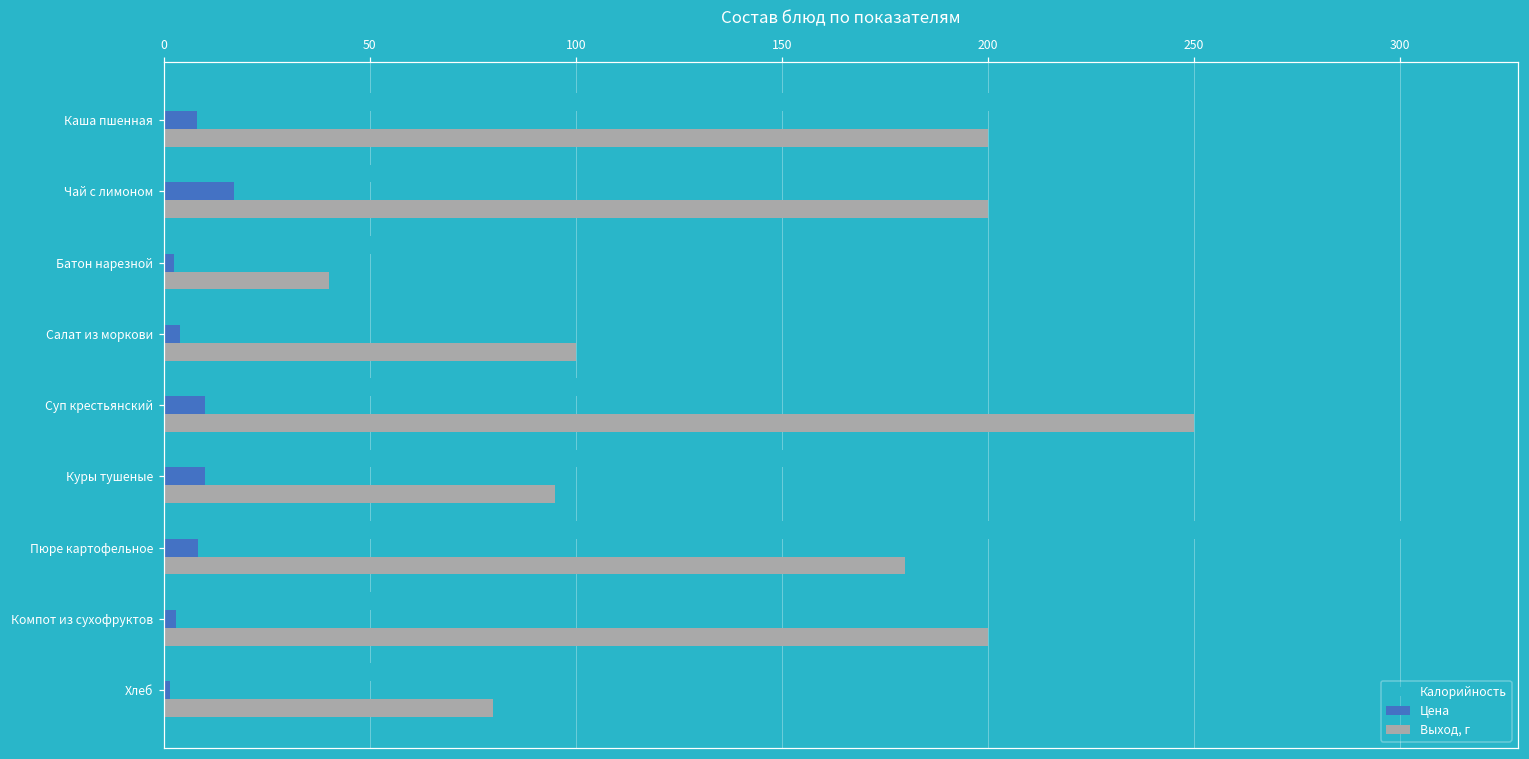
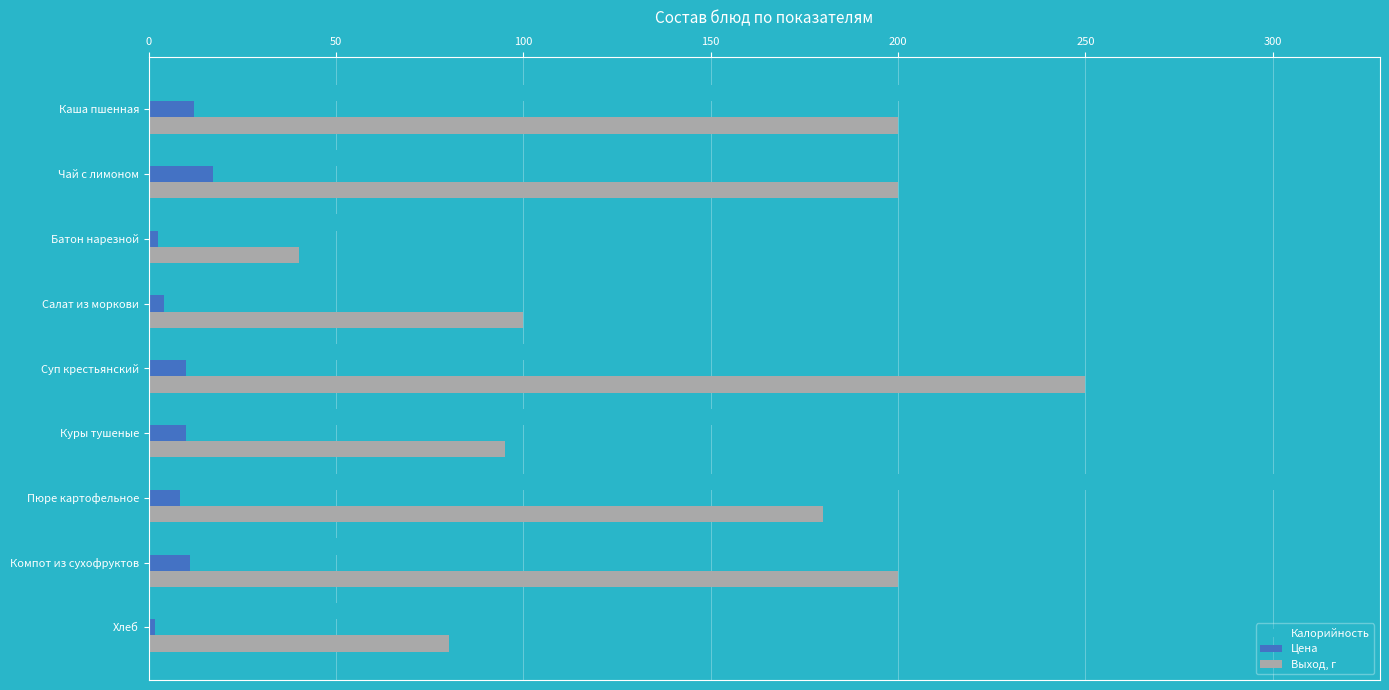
  {
    "Калорийность": {
      "Каша пшенная": 203,
      "Чай с лимоном": 87,
      "Батон нарезной": 86,
      "Салат из моркови": 27,
      "Суп крестьянский": 138,
      "Куры тушеные": 189,
      "Пюре картофельное": 313,
      "Компот из сухофруктов": 88,
      "Хлеб": 65
    },
    "Цена": {
-     "Каша пшенная": 8,
+     "Каша пшенная": 12,
      "Чай с лимоном": 17,
      "Батон нарезной": 2,
      "Салат из моркови": 4,
      "Суп крестьянский": 10,
      "Куры тушеные": 10,
      "Пюре картофельное": 8,
-     "Компот из сухофруктов": 3,
+     "Компот из сухофруктов": 11,
      "Хлеб": 2
    },
    "Выход, г": {
      "Каша пшенная": 200,
      "Чай с лимоном": 200,
      "Батон нарезной": 40,
      "Салат из моркови": 100,
      "Суп крестьянский": 250,
      "Куры тушеные": 95,
      "Пюре картофельное": 180,
      "Компот из сухофруктов": 200,
      "Хлеб": 80
    }
  }
